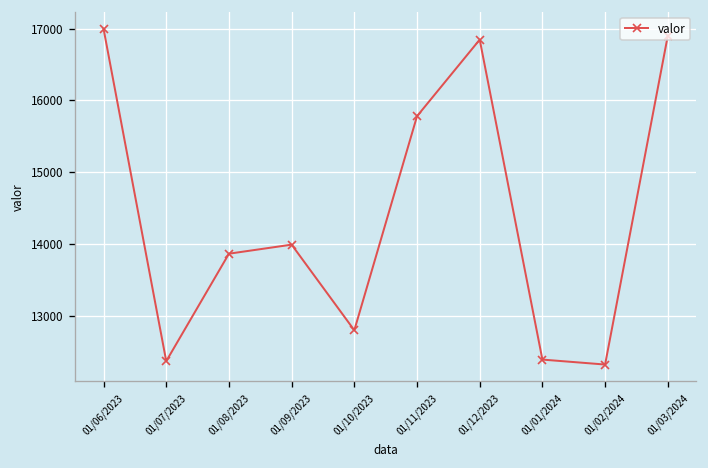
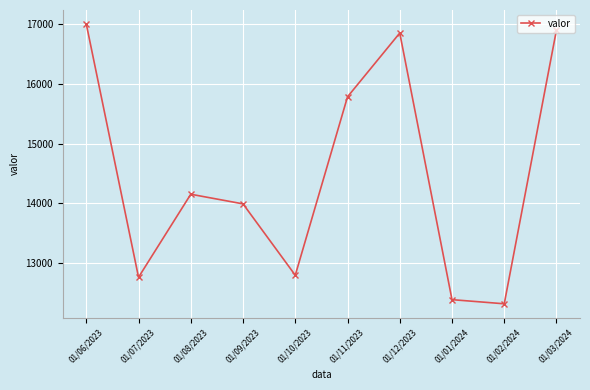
  {
    "01/06/2023": 17000,
-   "01/07/2023": 12400,
-   "01/08/2023": 13900,
+   "01/07/2023": 12800,
+   "01/08/2023": 14200,
    "01/09/2023": 14000,
    "01/10/2023": 12800,
    "01/11/2023": 15800,
    "01/12/2023": 16800,
    "01/01/2024": 12400,
    "01/02/2024": 12300
  }
